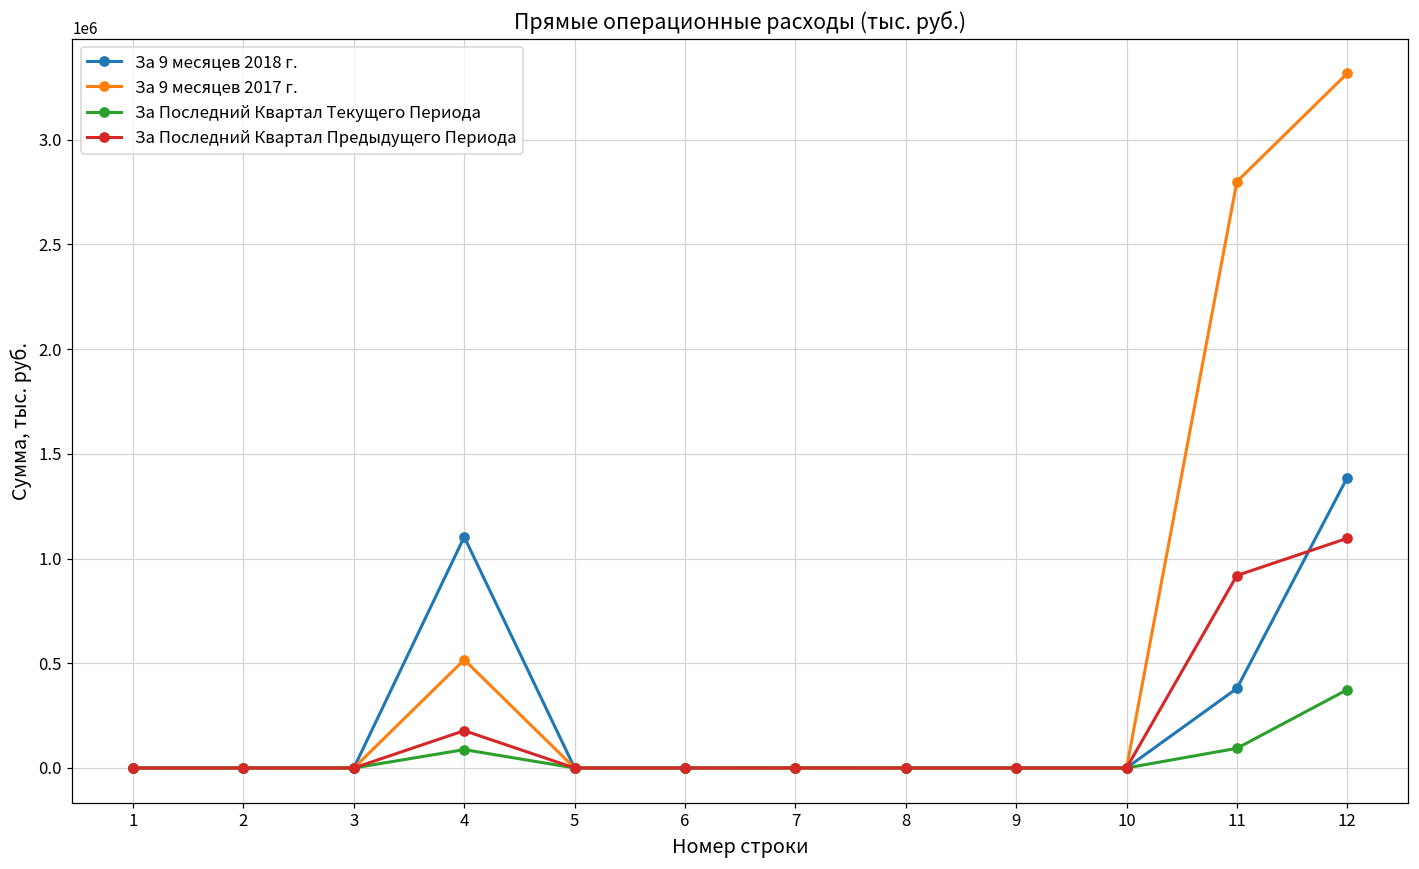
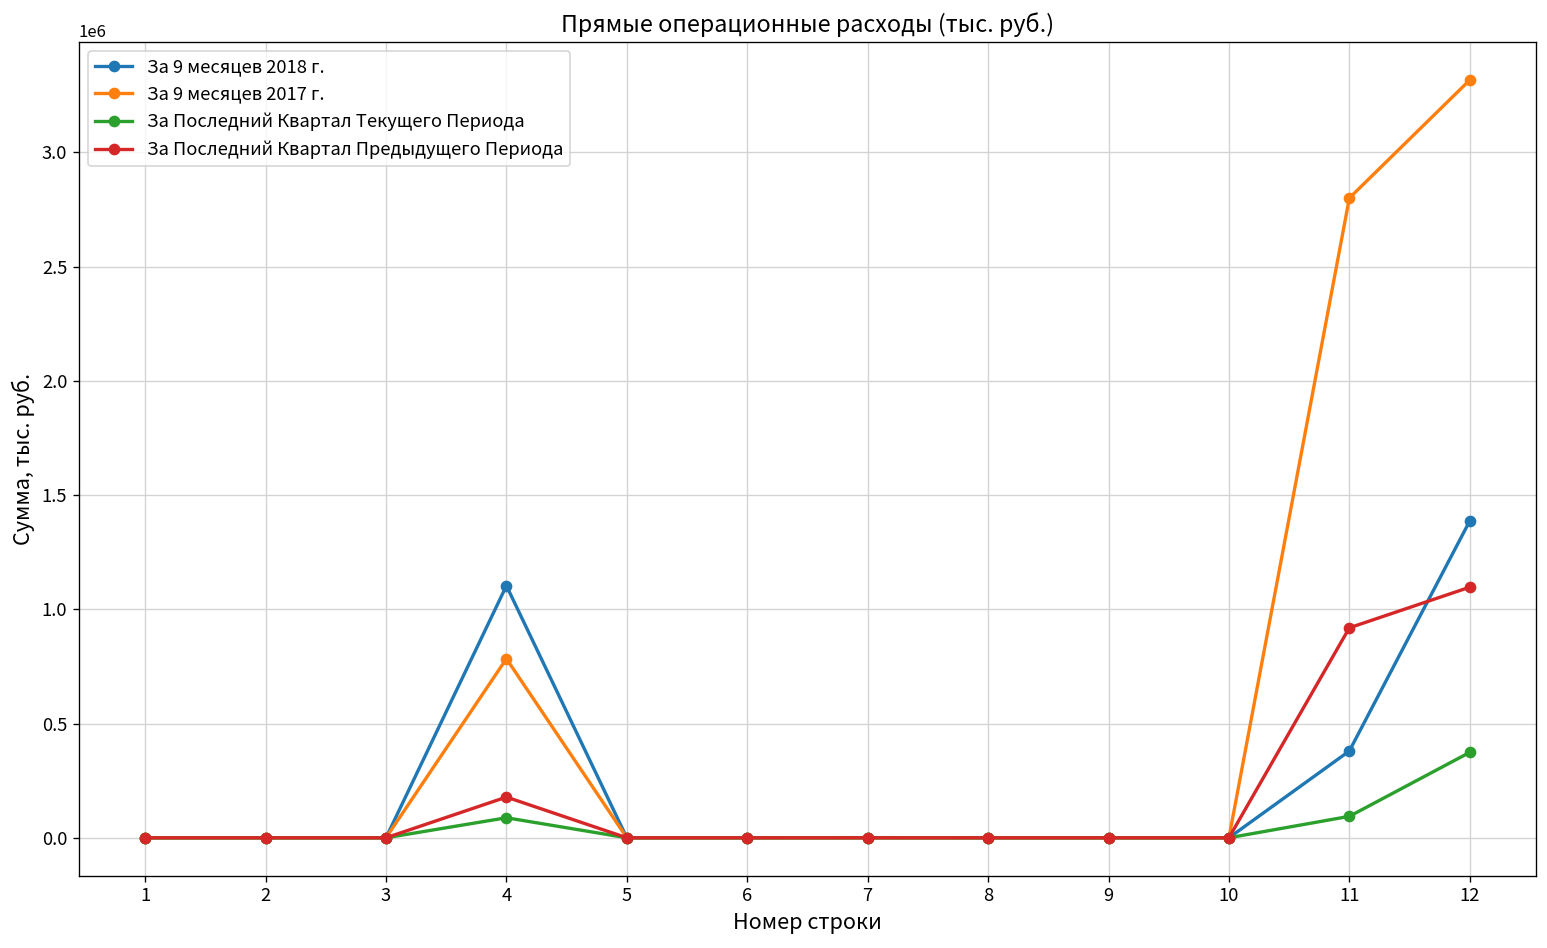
  {
    "За 9 месяцев 2018 г.": {
      "4": 1100000,
      "11": 380000,
      "12": 1390000
    },
    "За 9 месяцев 2017 г.": {
-     "4": 520000,
+     "4": 780000,
      "11": 2800000,
      "12": 3320000
    },
    "За Последний Квартал Текущего Периода": {
      "4": 90000,
      "11": 90000,
      "12": 370000
    },
    "За Последний Квартал Предыдущего Периода": {
      "4": 180000,
      "11": 920000,
      "12": 1100000
    }
  }
